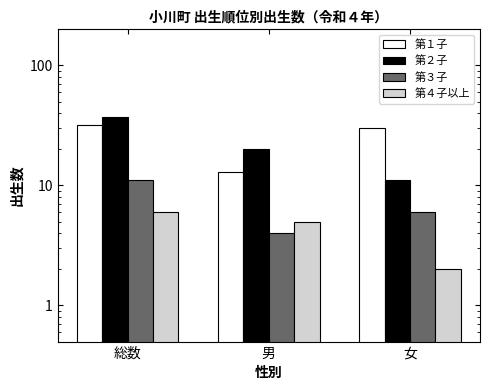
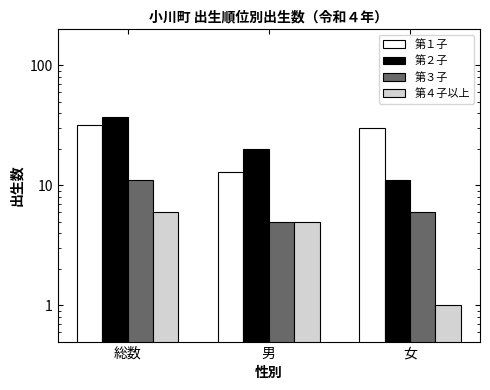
  {
    "第１子": {
      "総数": 32,
      "男": 13,
      "女": 30
    },
    "第２子": {
      "総数": 37,
      "男": 20,
      "女": 11
    },
    "第３子": {
      "総数": 11,
-     "男": 4,
+     "男": 5,
      "女": 6
    },
    "第４子以上": {
      "総数": 6,
      "男": 5,
-     "女": 2
+     "女": 1
    }
  }
